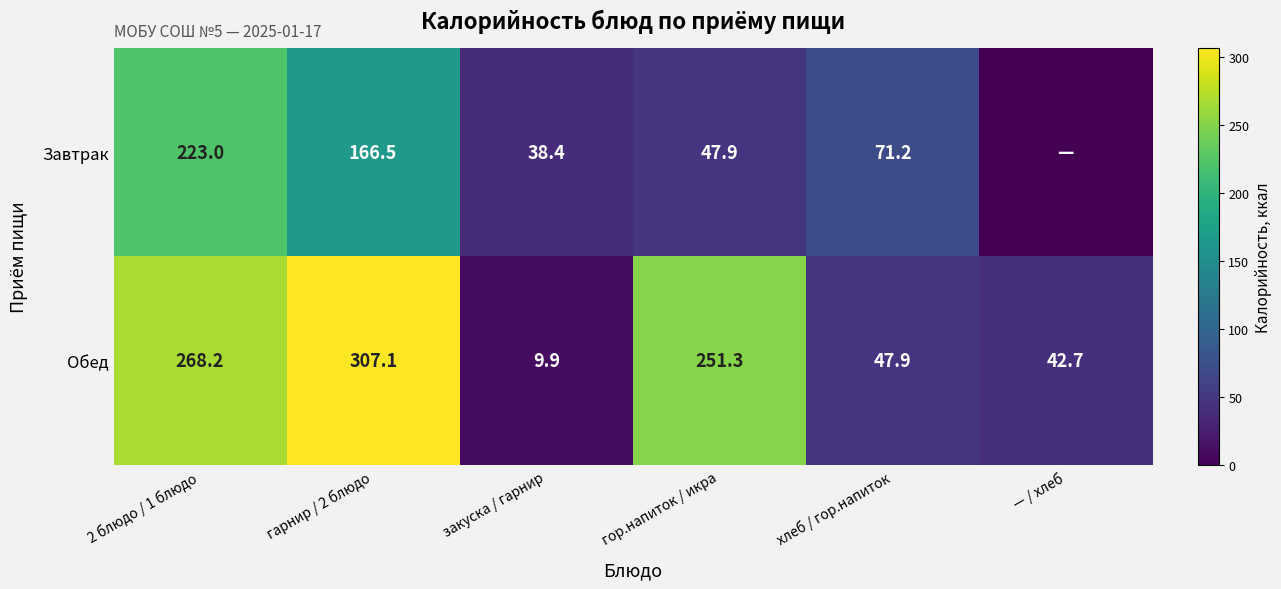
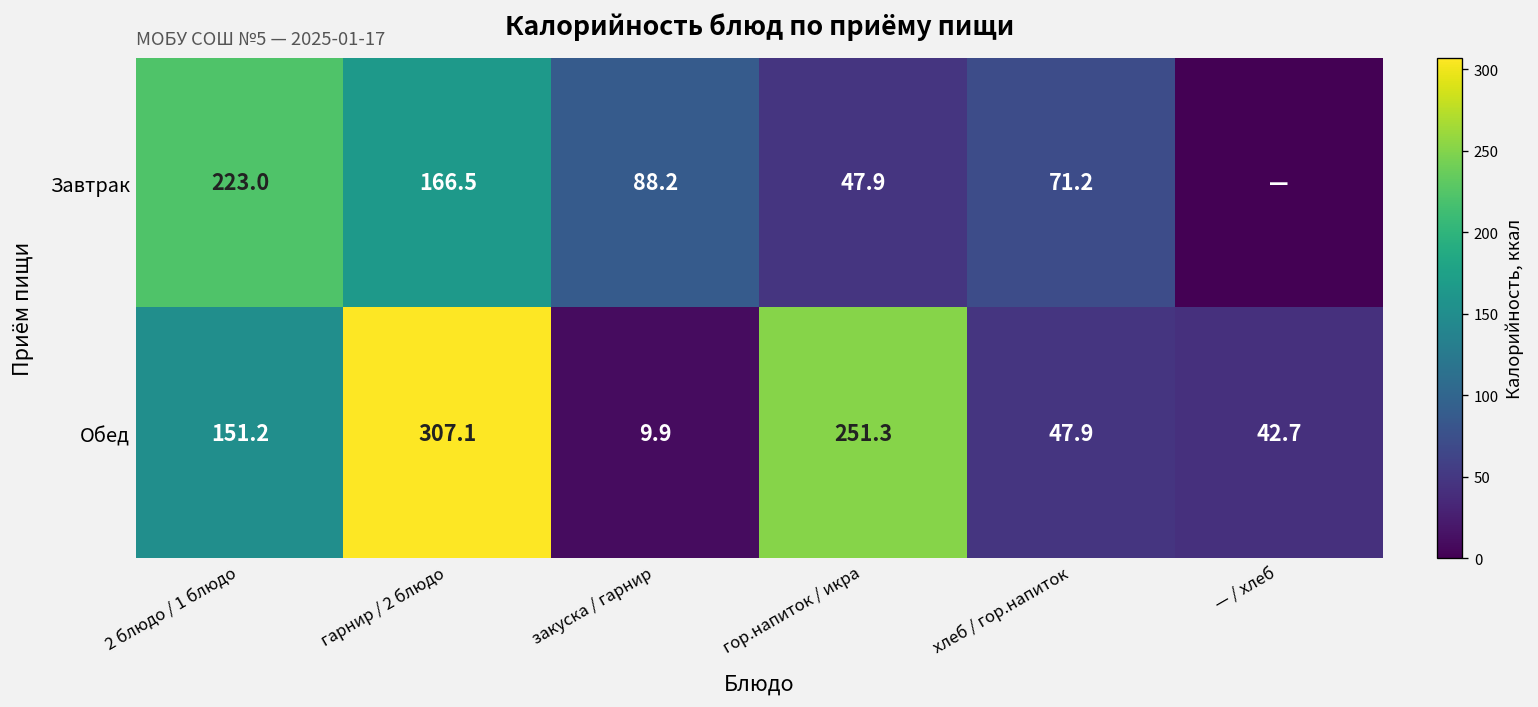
  {
    "Завтрак": {
      "2 блюдо / 1 блюдо": 223.0,
      "гарнир / 2 блюдо": 166.5,
-     "закуска / гарнир": 38.4,
+     "закуска / гарнир": 88.2,
      "гор.напиток / икра": 47.9,
      "хлеб / гор.напиток": 71.2
    },
    "Обед": {
-     "2 блюдо / 1 блюдо": 268.2,
+     "2 блюдо / 1 блюдо": 151.2,
      "гарнир / 2 блюдо": 307.1,
      "закуска / гарнир": 9.9,
      "гор.напиток / икра": 251.3,
      "хлеб / гор.напиток": 47.9,
      "— / хлеб": 42.7
    }
  }
